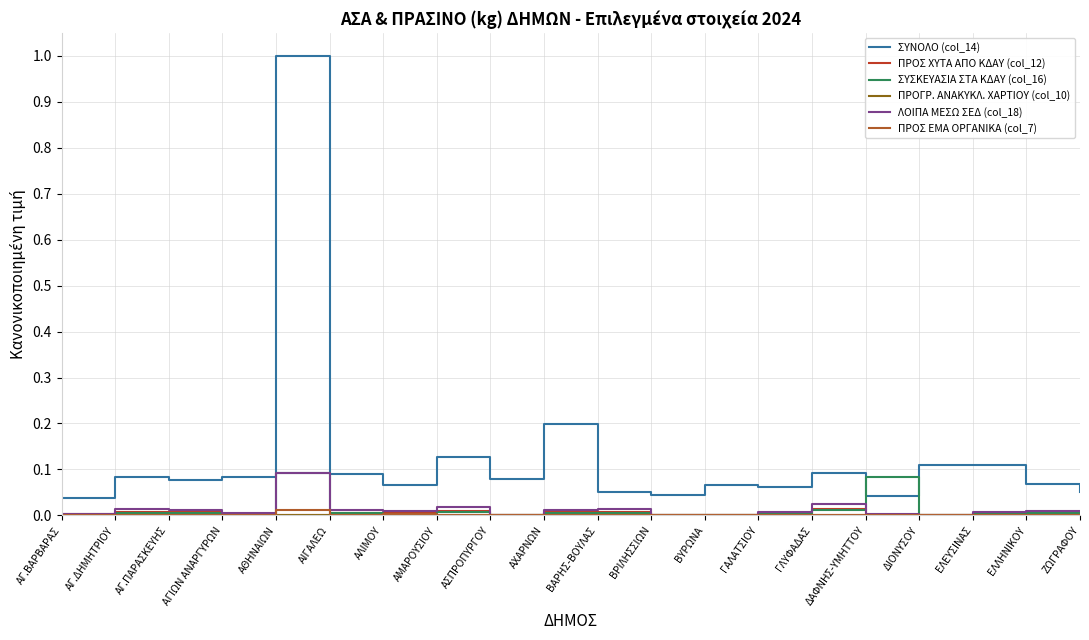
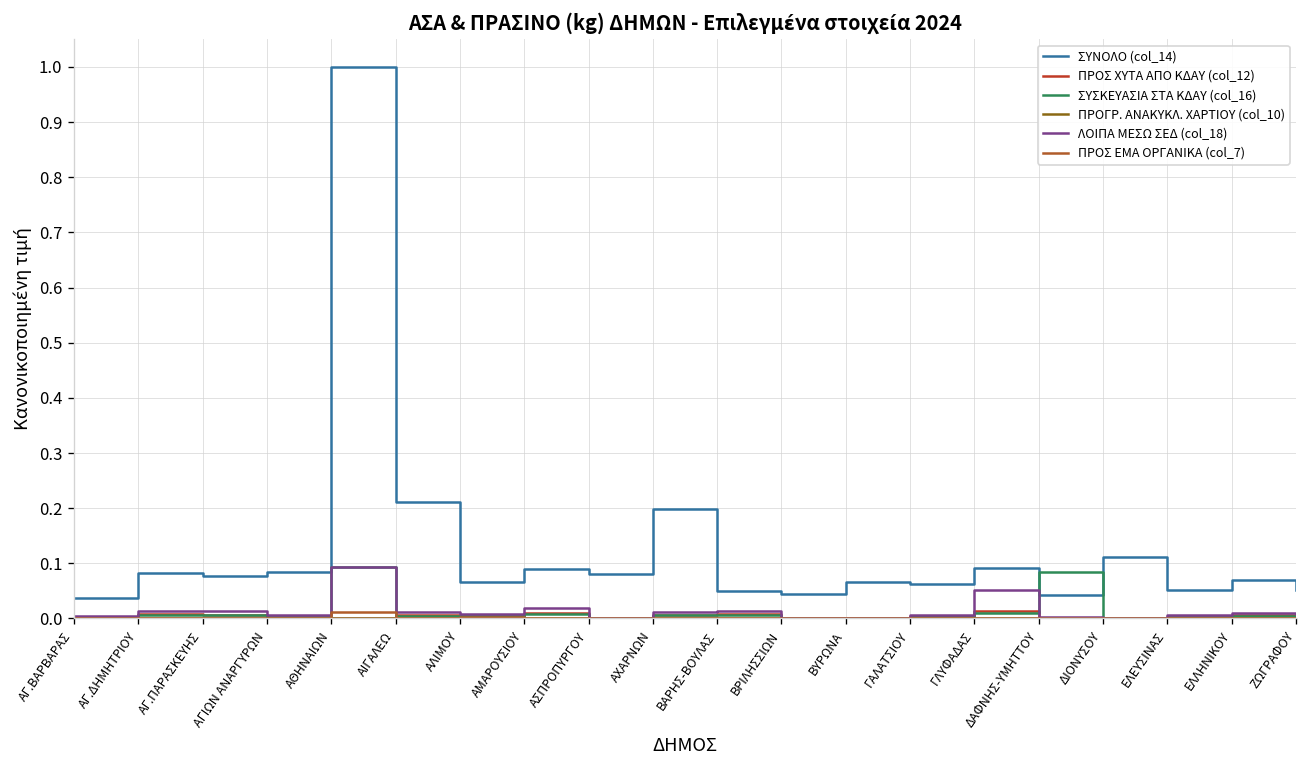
  {
    "ΣΥΝΟΛΟ (col_14)": {
      "ΑΓ.ΒΑΡΒΑΡΑΣ": 0.04,
      "ΑΓ.ΔΗΜΗΤΡΙΟΥ": 0.08,
      "ΑΓ.ΠΑΡΑΣΚΕΥΗΣ": 0.08,
      "ΑΓΙΩΝ ΑΝΑΡΓΥΡΩΝ": 0.08,
      "ΑΘΗΝΑΙΩΝ": 1.00,
-     "ΑΙΓΑΛΕΩ": 0.09,
+     "ΑΙΓΑΛΕΩ": 0.21,
      "ΑΛΙΜΟΥ": 0.07,
-     "ΑΜΑΡΟΥΣΙΟΥ": 0.13,
+     "ΑΜΑΡΟΥΣΙΟΥ": 0.09,
      "ΑΣΠΡΟΠΥΡΓΟΥ": 0.08,
      "ΑΧΑΡΝΩΝ": 0.20,
      "ΒΑΡΗΣ-ΒΟΥΛΑΣ": 0.05,
      "ΒΡΙΛΗΣΣΙΩΝ": 0.04,
      "ΒΥΡΩΝΑ": 0.07,
      "ΓΑΛΑΤΣΙΟΥ": 0.06,
      "ΓΛΥΦΑΔΑΣ": 0.09,
      "ΔΑΦΝΗΣ-ΥΜΗΤΤΟΥ": 0.04,
      "ΔΙΟΝΥΣΟΥ": 0.11,
-     "ΕΛΕΥΣΙΝΑΣ": 0.11,
+     "ΕΛΕΥΣΙΝΑΣ": 0.05,
      "ΕΛΛΗΝΙΚΟΥ": 0.07,
      "ΖΩΓΡΑΦΟΥ": 0.05
    },
    "ΣΥΣΚΕΥΑΣΙΑ ΣΤΑ ΚΔΑΥ (col_16)": {
      "ΔΑΦΝΗΣ-ΥΜΗΤΤΟΥ": 0.08
    },
    "ΛΟΙΠΑ ΜΕΣΩ ΣΕΔ (col_18)": {
      "ΑΓ.ΔΗΜΗΤΡΙΟΥ": 0.01,
      "ΑΓ.ΠΑΡΑΣΚΕΥΗΣ": 0.01,
      "ΑΜΑΡΟΥΣΙΟΥ": 0.02,
      "ΑΧΑΡΝΩΝ": 0.01,
      "ΒΑΡΗΣ-ΒΟΥΛΑΣ": 0.01,
-     "ΓΛΥΦΑΔΑΣ": 0.02
+     "ΓΛΥΦΑΔΑΣ": 0.05
    }
  }
